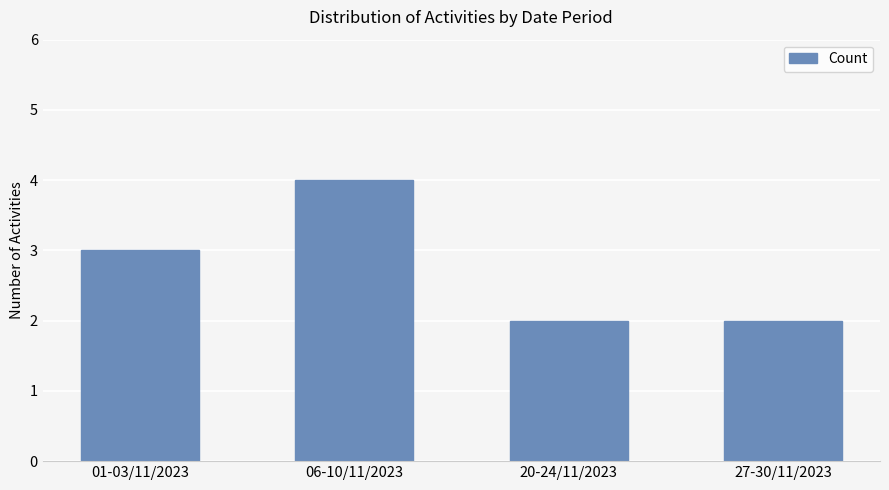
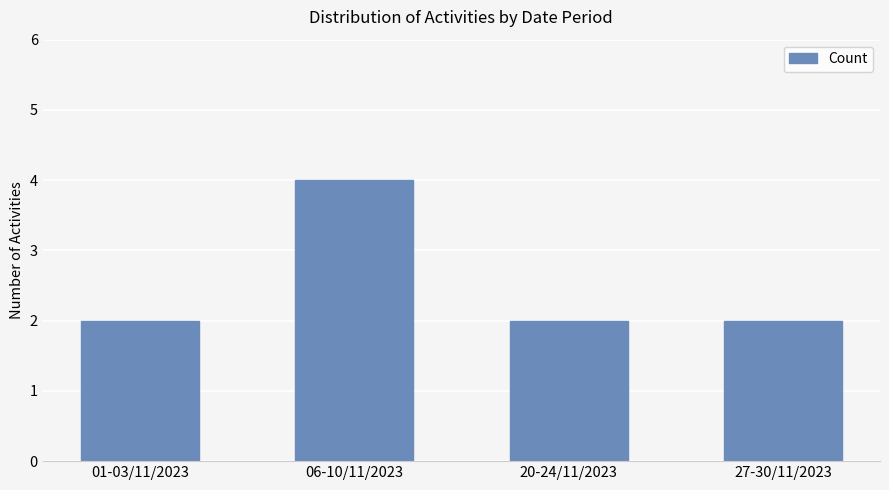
  {
-   "01-03/11/2023": 3,
+   "01-03/11/2023": 2,
    "06-10/11/2023": 4,
    "20-24/11/2023": 2,
    "27-30/11/2023": 2
  }
